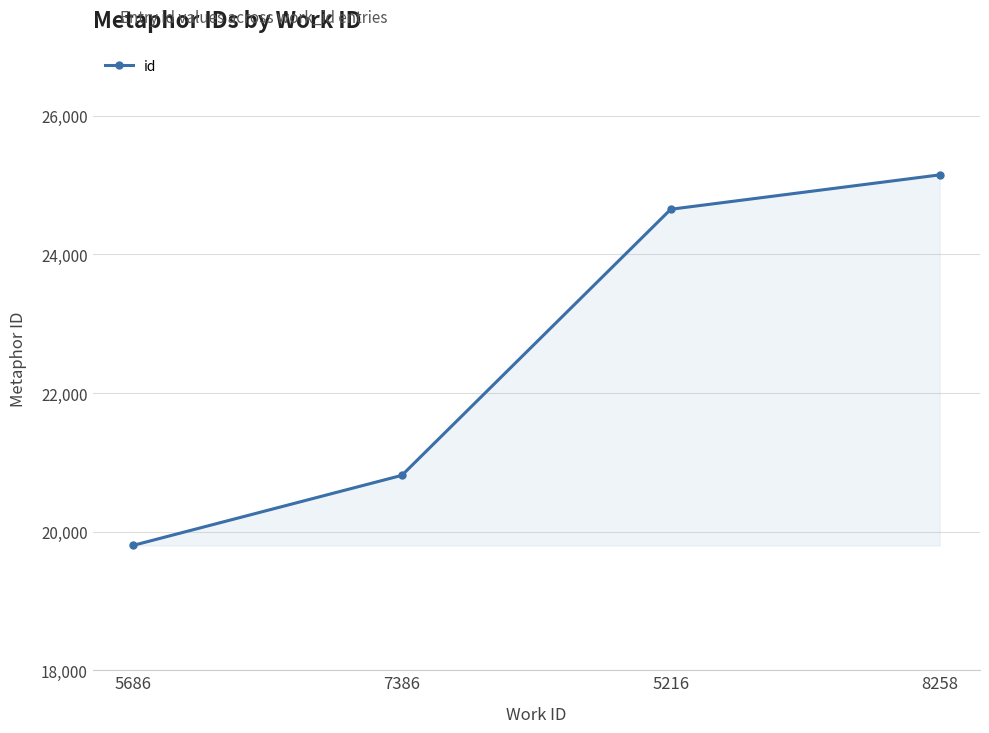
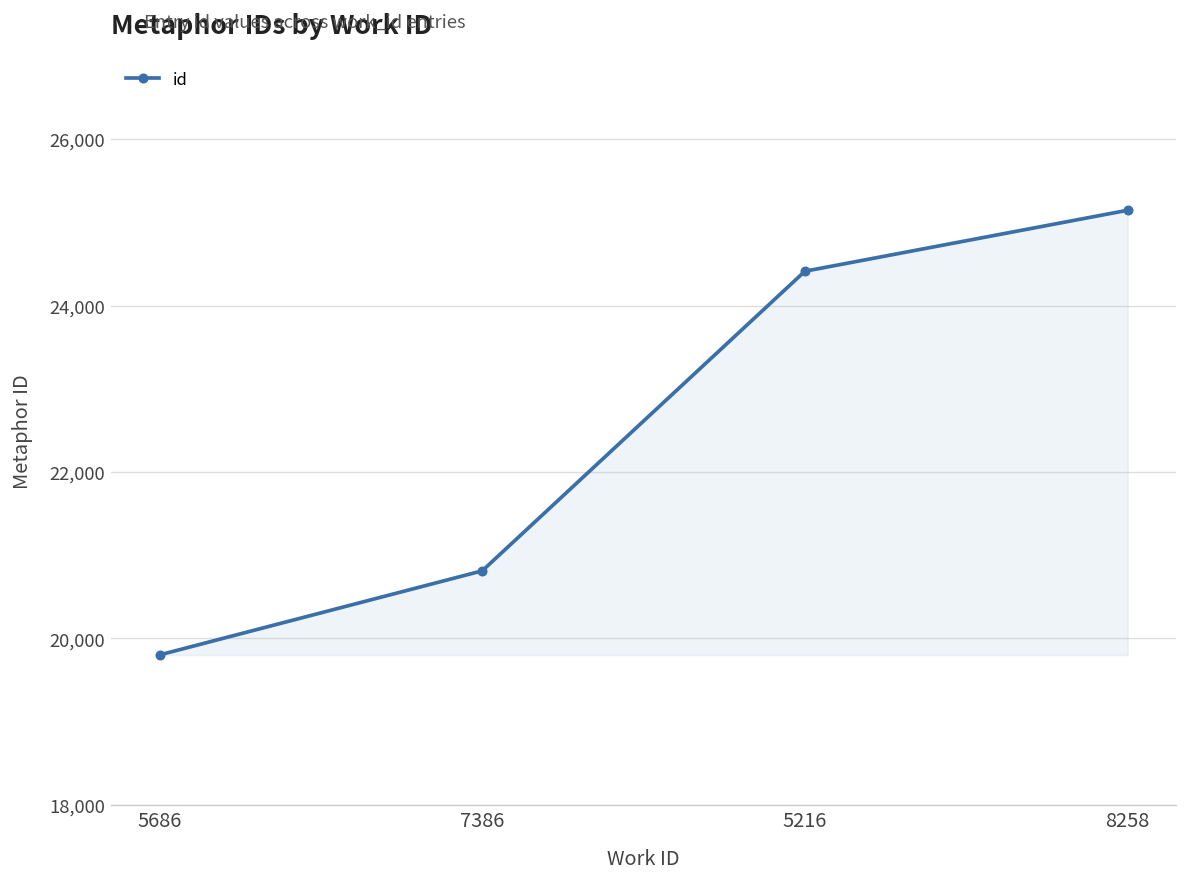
  {
    "5686": "19,800",
    "7386": "20,800",
-   "5216": "24,700",
+   "5216": "24,400",
    "8258": "25,100"
  }
